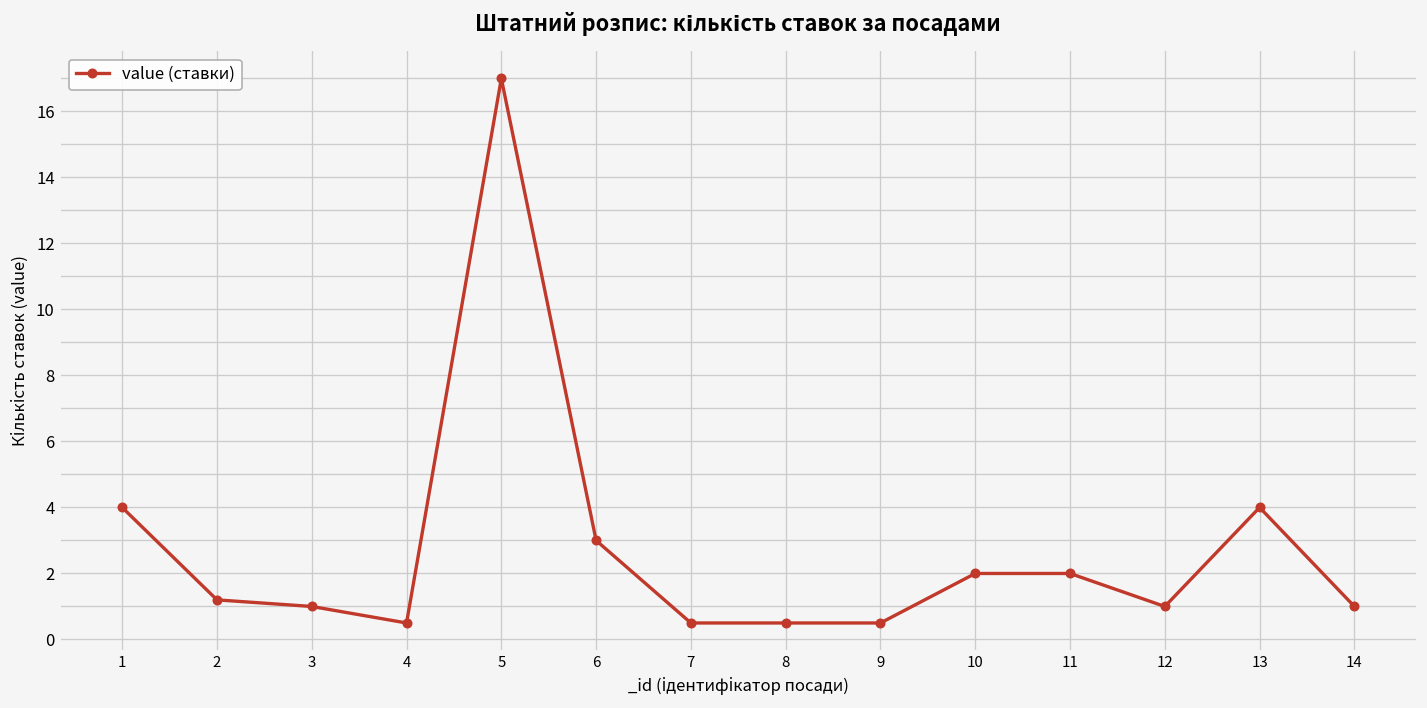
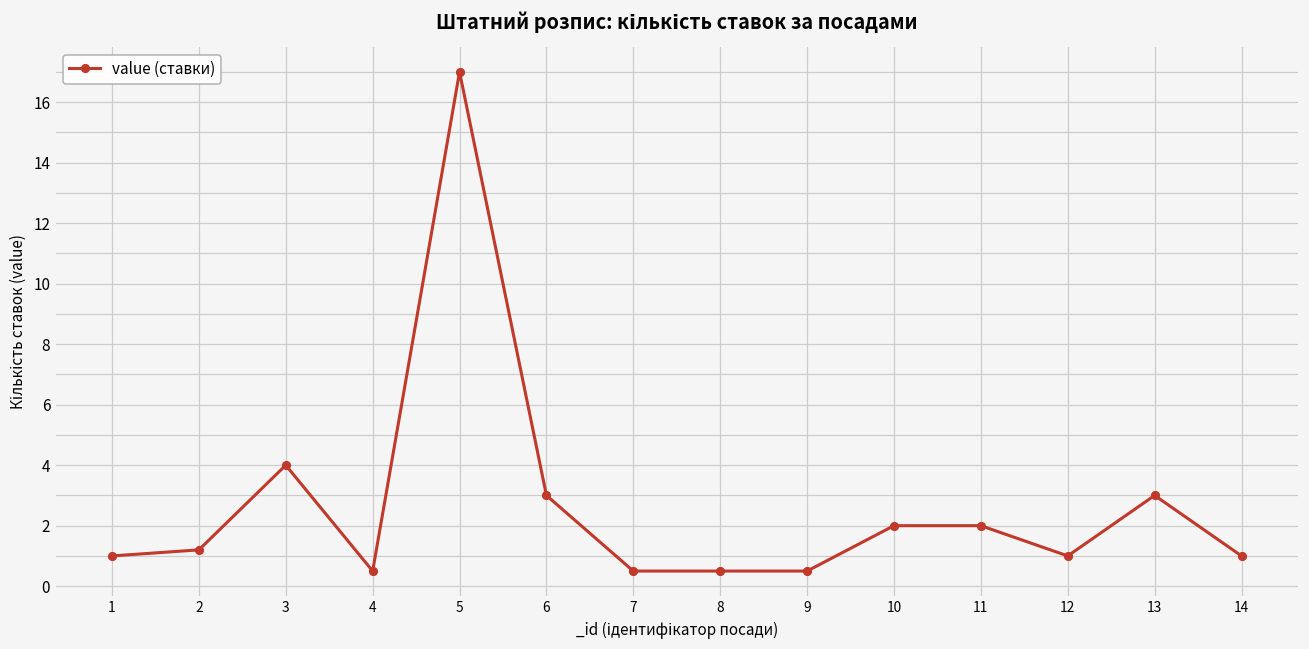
  {
-   "1": 4,
+   "1": 1,
    "2": 1.2,
-   "3": 1,
+   "3": 4,
    "4": 0.5,
    "5": 17,
    "6": 3,
    "7": 0.5,
    "8": 0.5,
    "9": 0.5,
    "10": 2,
    "11": 2,
    "12": 1,
-   "13": 4,
+   "13": 3,
    "14": 1
  }
